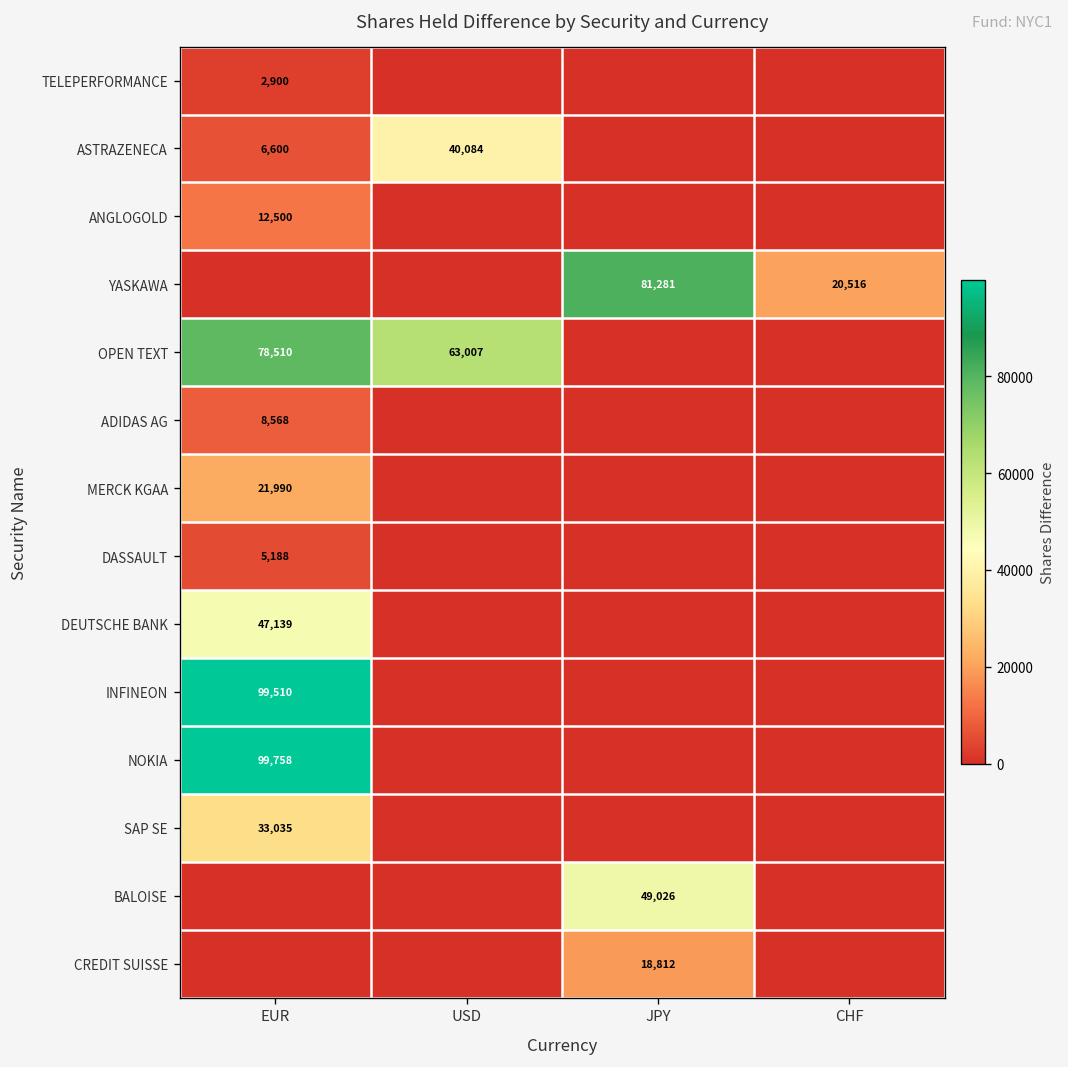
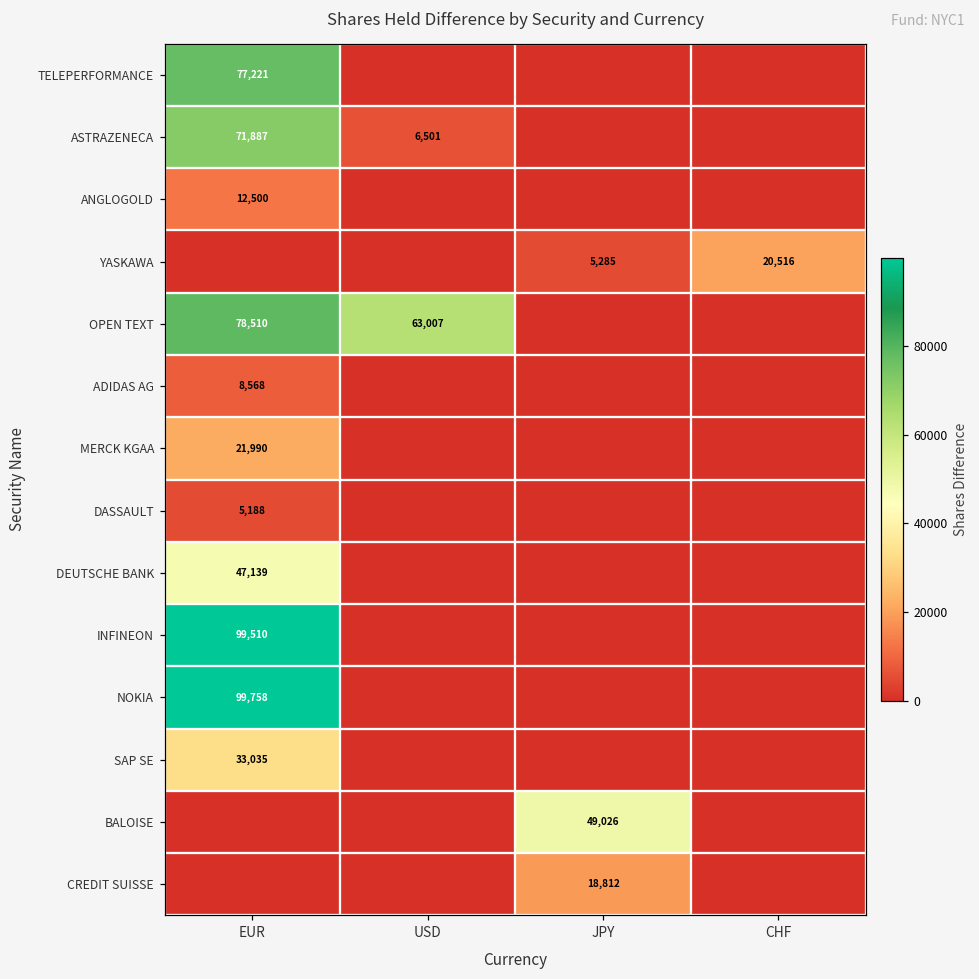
  {
    "TELEPERFORMANCE": {
-     "EUR": "2,900"
+     "EUR": "77,221"
    },
    "ASTRAZENECA": {
-     "EUR": "6,600",
-     "USD": "40,084"
+     "EUR": "71,887",
+     "USD": "6,501"
    },
    "ANGLOGOLD": {
      "EUR": "12,500"
    },
    "YASKAWA": {
-     "JPY": "81,281",
+     "JPY": "5,285",
      "CHF": "20,516"
    },
    "OPEN TEXT": {
      "EUR": "78,510",
      "USD": "63,007"
    },
    "ADIDAS AG": {
      "EUR": "8,568"
    },
    "MERCK KGAA": {
      "EUR": "21,990"
    },
    "DASSAULT": {
      "EUR": "5,188"
    },
    "DEUTSCHE BANK": {
      "EUR": "47,139"
    },
    "INFINEON": {
      "EUR": "99,510"
    },
    "NOKIA": {
      "EUR": "99,758"
    },
    "SAP SE": {
      "EUR": "33,035"
    },
    "BALOISE": {
      "JPY": "49,026"
    },
    "CREDIT SUISSE": {
      "JPY": "18,812"
    }
  }
